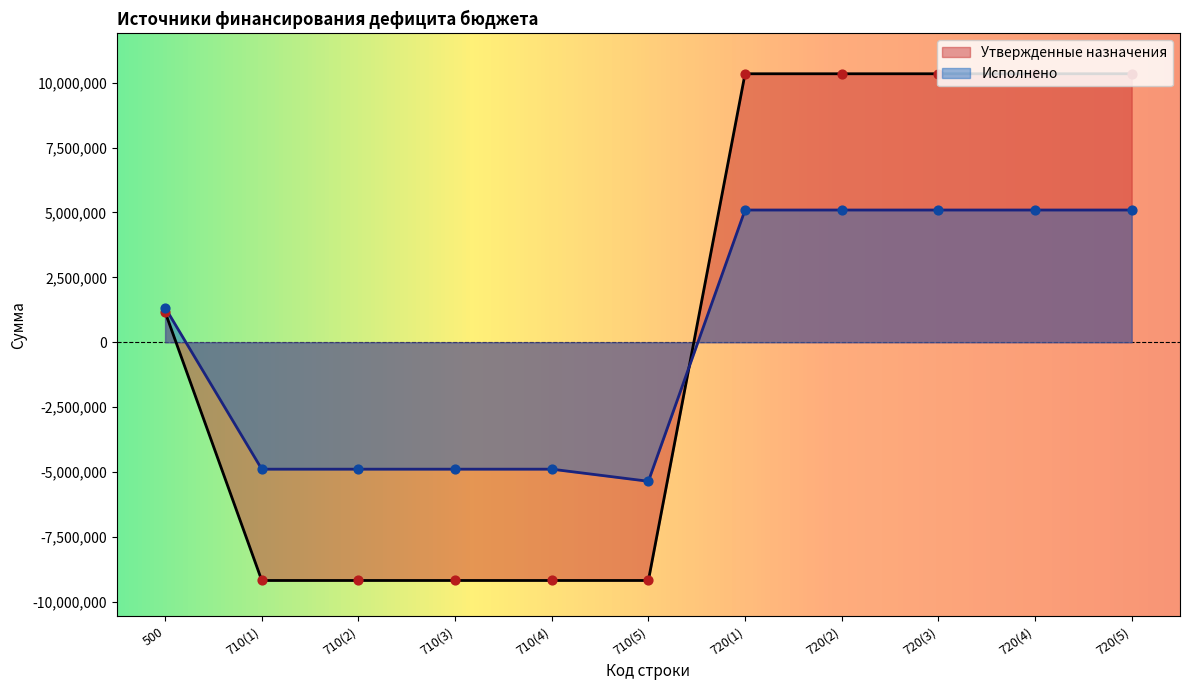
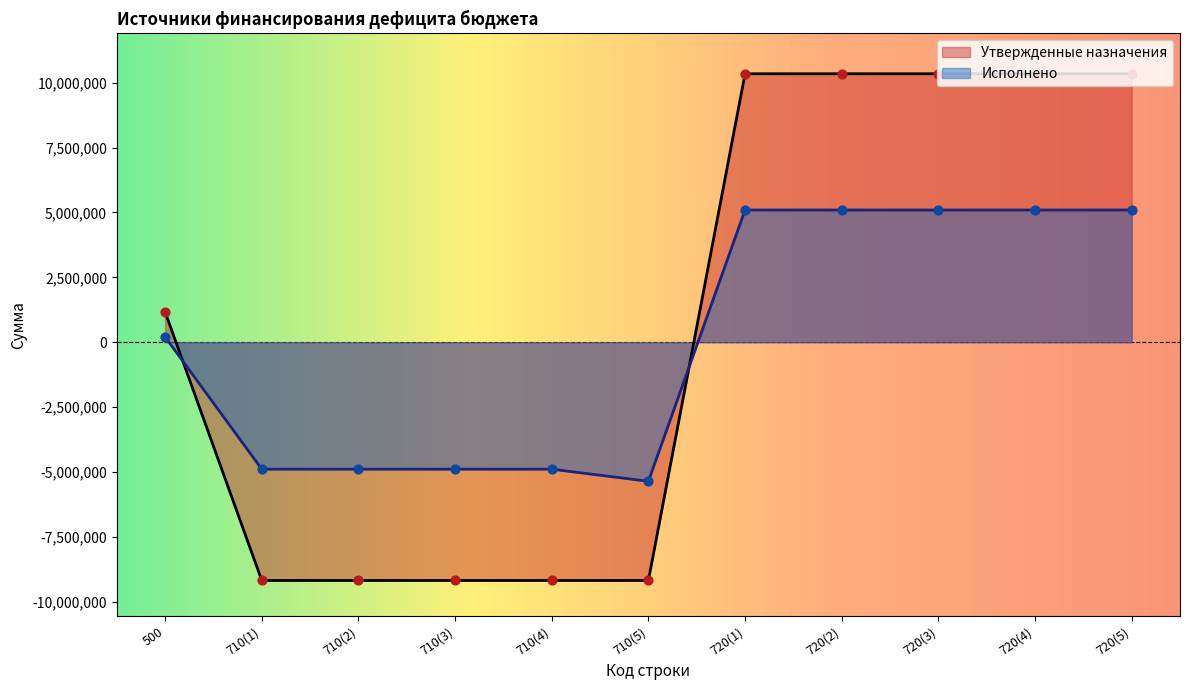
  {
    "Исполнено": {
-     "500": "1,300,000"
+     "500": "200,000"
    }
  }
